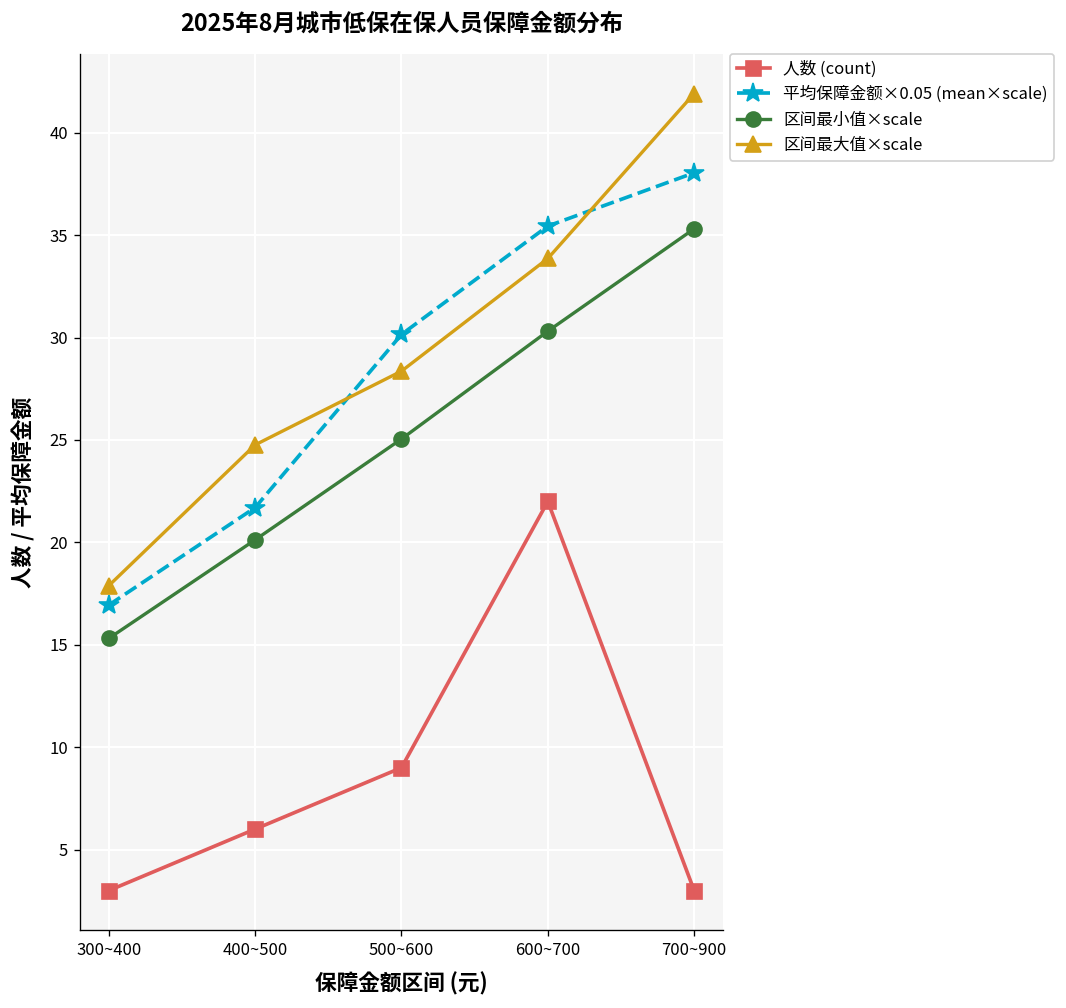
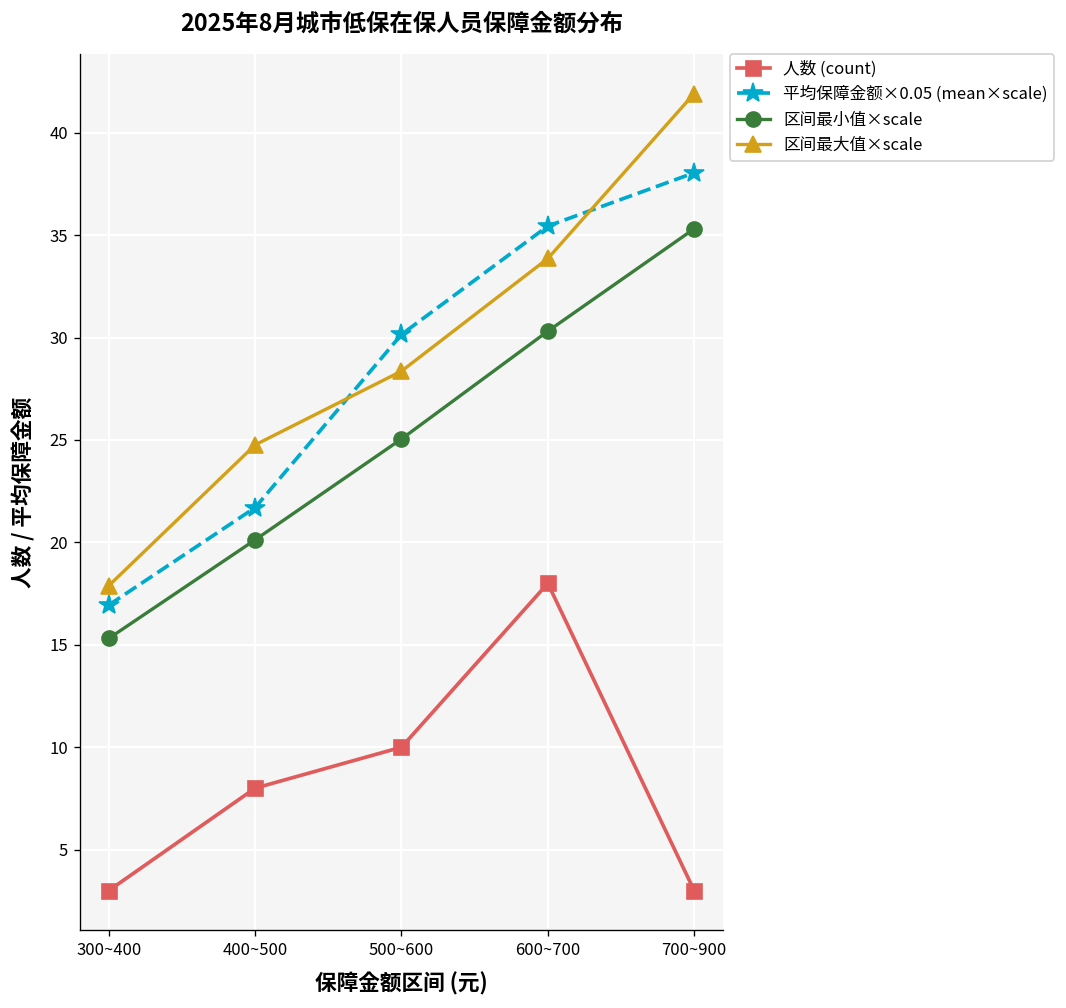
  {
    "人数 (count)": {
      "300~400": 3,
-     "400~500": 6,
-     "500~600": 9,
-     "600~700": 22,
+     "400~500": 8,
+     "500~600": 10,
+     "600~700": 18,
      "700~900": 3
    },
    "平均保障金额×0.05 (mean×scale)": {
      "300~400": 17,
      "400~500": 21.7,
      "500~600": 30.2,
      "600~700": 35.4,
      "700~900": 38
    },
    "区间最小值×scale": {
      "300~400": 15.3,
      "400~500": 20,
      "500~600": 25,
      "600~700": 30.3,
      "700~900": 35.3
    },
    "区间最大值×scale": {
      "300~400": 18,
      "400~500": 24.8,
      "500~600": 28.4,
      "600~700": 34,
      "700~900": 42
    }
  }
